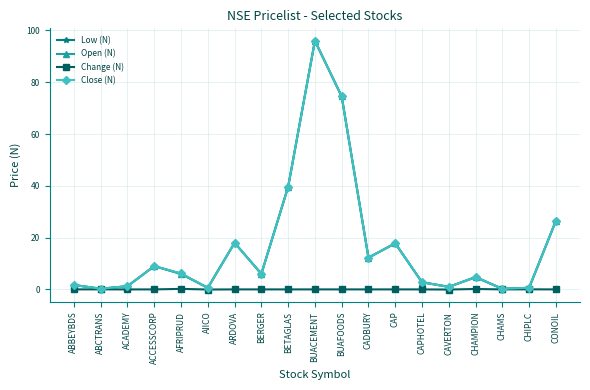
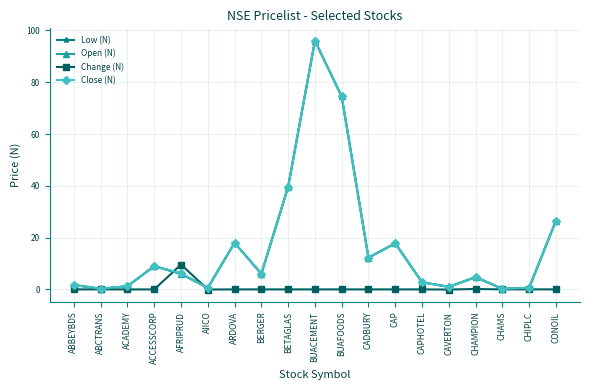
  {
    "Change (N)": {
      "ABBEYBDS": 0,
      "ACADEMY": 0,
      "ACCESSCORP": 0,
-     "AFRIPRUD": 0,
+     "AFRIPRUD": 10,
      "ARDOVA": 0,
      "BERGER": 0,
      "BETAGLAS": 0,
      "BUACEMENT": 0,
      "BUAFOODS": 0,
      "CADBURY": 0,
      "CAP": 0,
      "CAPHOTEL": 0,
      "CAVERTON": 0,
      "CHAMPION": 0,
      "CONOIL": 0
    }
  }
